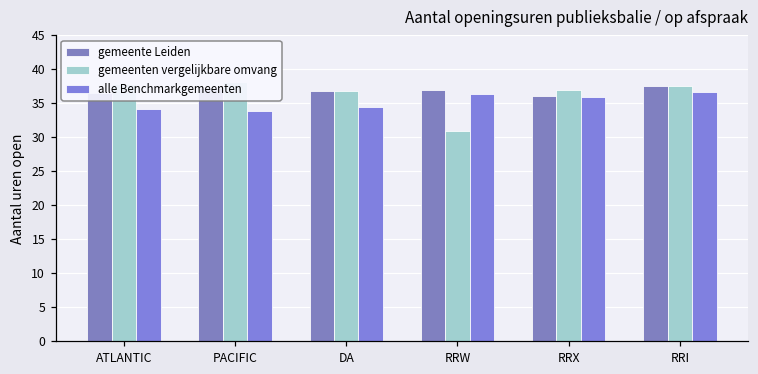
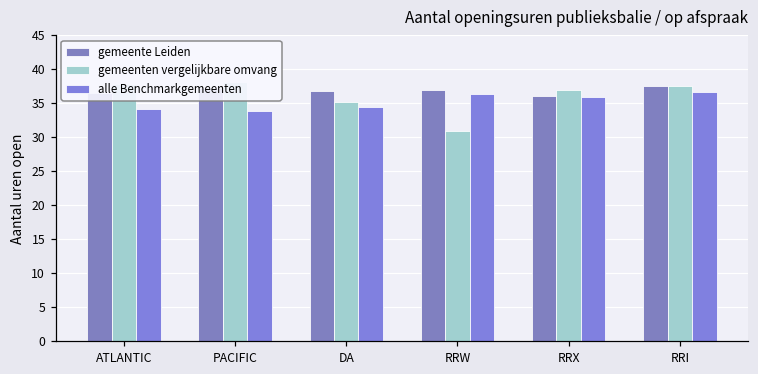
  {
    "gemeenten vergelijkbare omvang": {
-     "DA": 37,
+     "DA": 35,
      "RRW": 31,
      "RRX": 37,
      "RRI": 38
    }
  }
